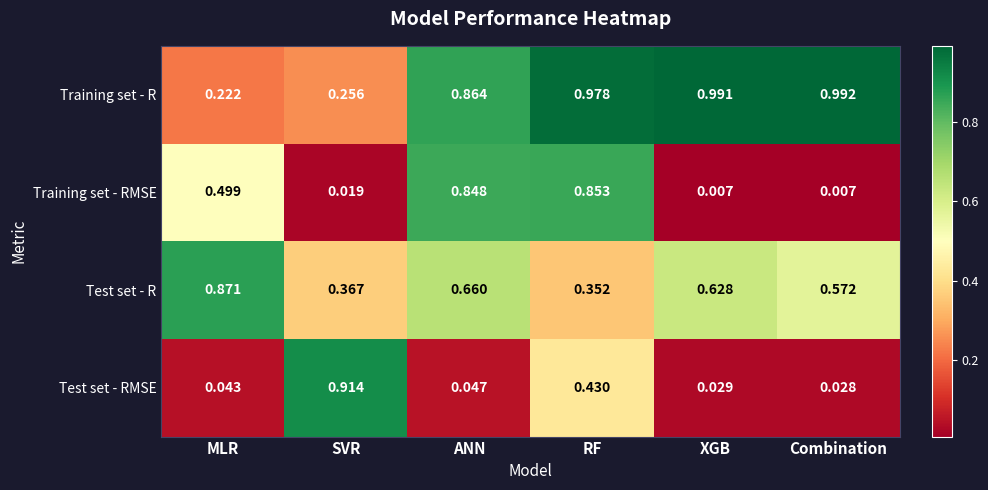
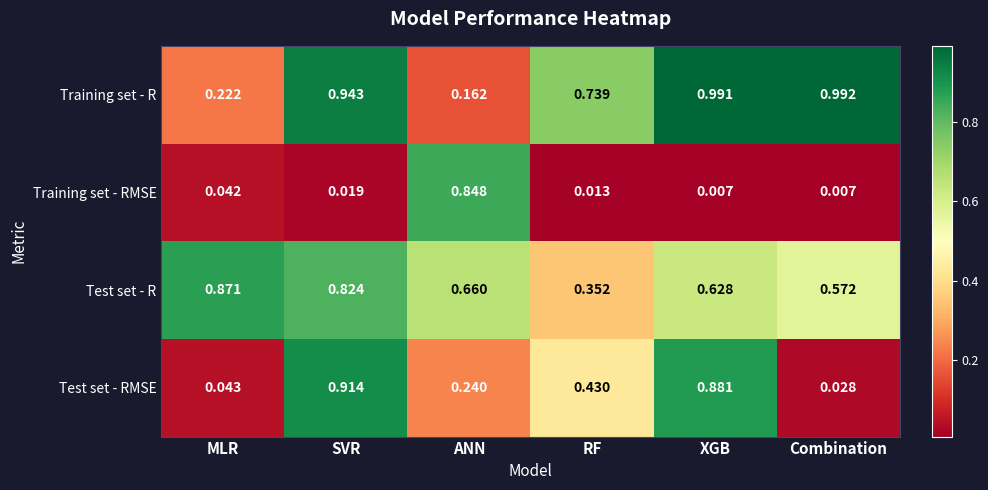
  {
    "Training set - R": {
      "MLR": 0.222,
-     "SVR": 0.256,
-     "ANN": 0.864,
-     "RF": 0.978,
+     "SVR": 0.943,
+     "ANN": 0.162,
+     "RF": 0.739,
      "XGB": 0.991,
      "Combination": 0.992
    },
    "Training set - RMSE": {
-     "MLR": 0.499,
+     "MLR": 0.042,
      "SVR": 0.019,
      "ANN": 0.848,
-     "RF": 0.853,
+     "RF": 0.013,
      "XGB": 0.007,
      "Combination": 0.007
    },
    "Test set - R": {
      "MLR": 0.871,
-     "SVR": 0.367,
+     "SVR": 0.824,
      "ANN": 0.660,
      "RF": 0.352,
      "XGB": 0.628,
      "Combination": 0.572
    },
    "Test set - RMSE": {
      "MLR": 0.043,
      "SVR": 0.914,
-     "ANN": 0.047,
+     "ANN": 0.240,
      "RF": 0.430,
-     "XGB": 0.029,
+     "XGB": 0.881,
      "Combination": 0.028
    }
  }
